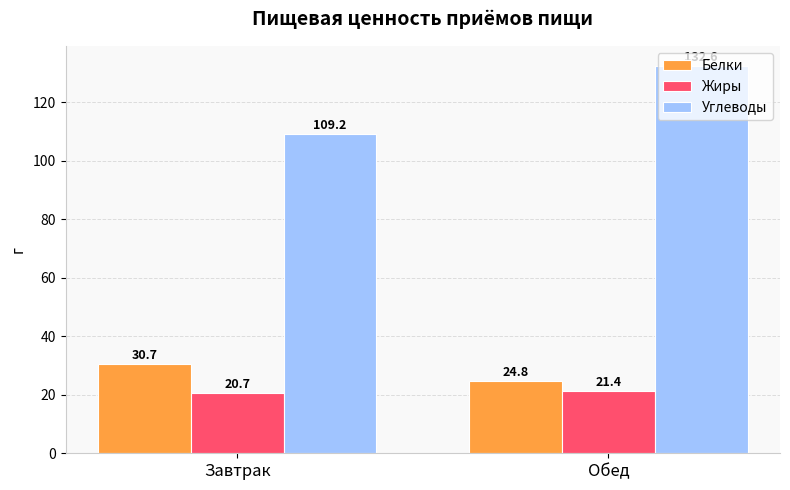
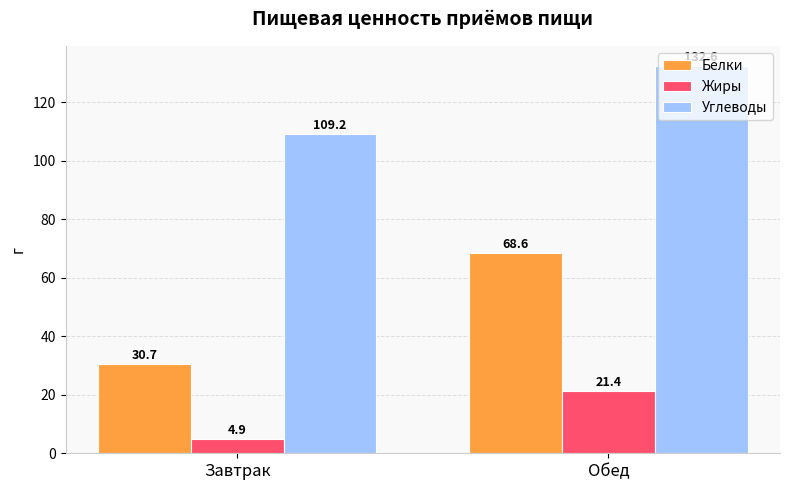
  {
    "Белки": {
      "Завтрак": 30.7,
-     "Обед": 24.8
+     "Обед": 68.6
    },
    "Жиры": {
-     "Завтрак": 20.7,
+     "Завтрак": 4.9,
      "Обед": 21.4
    },
    "Углеводы": {
      "Завтрак": 109.2
    }
  }
